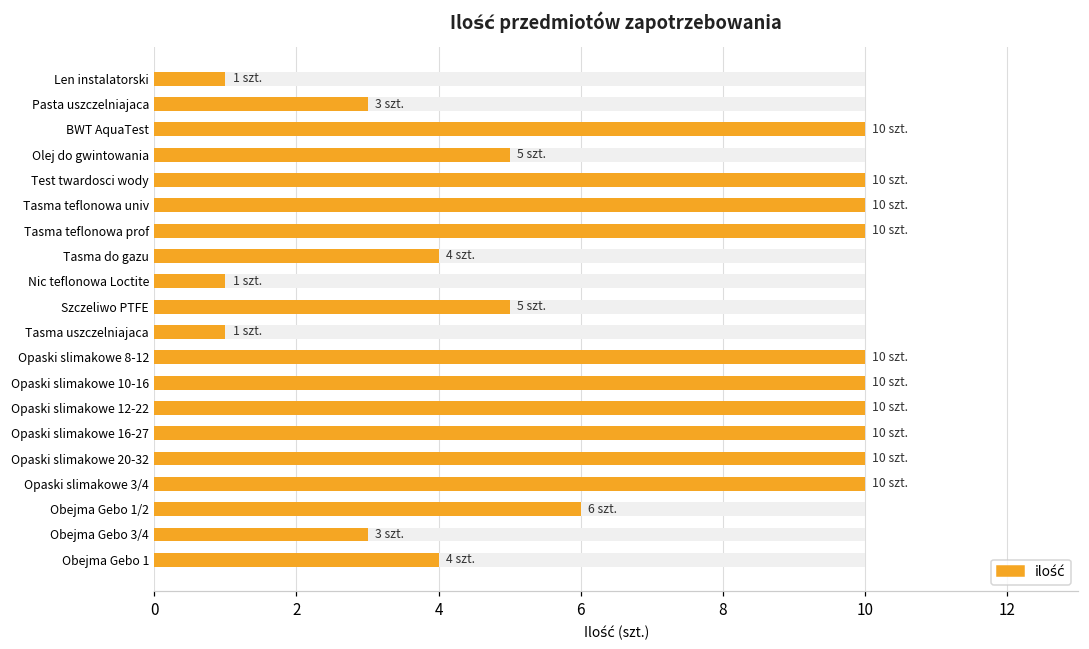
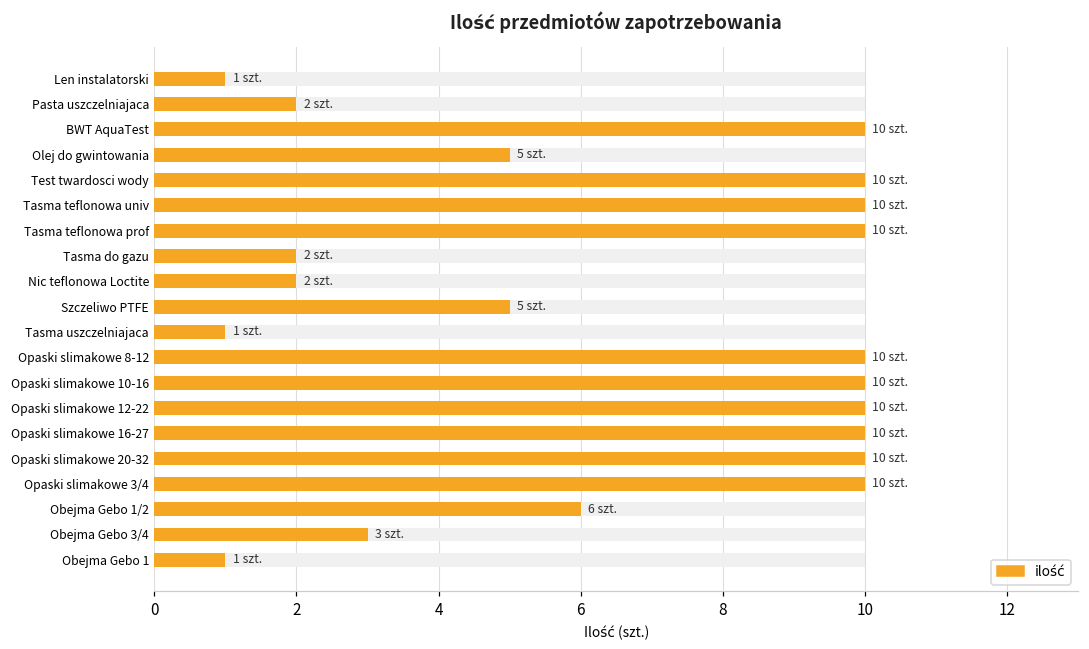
  {
    "ilość": {
-     "Pasta uszczelniajaca": 3,
+     "Pasta uszczelniajaca": 2,
      "BWT AquaTest": 10,
      "Test twardosci wody": 10,
      "Tasma teflonowa univ": 10,
      "Tasma teflonowa prof": 10,
-     "Tasma do gazu": 4,
-     "Nic teflonowa Loctite": 1,
+     "Tasma do gazu": 2,
+     "Nic teflonowa Loctite": 2,
      "Opaski slimakowe 8-12": 10,
      "Opaski slimakowe 10-16": 10,
      "Opaski slimakowe 12-22": 10,
      "Opaski slimakowe 16-27": 10,
      "Opaski slimakowe 20-32": 10,
      "Opaski slimakowe 3/4": 10,
-     "Obejma Gebo 1": 4
+     "Obejma Gebo 1": 1
    }
  }
